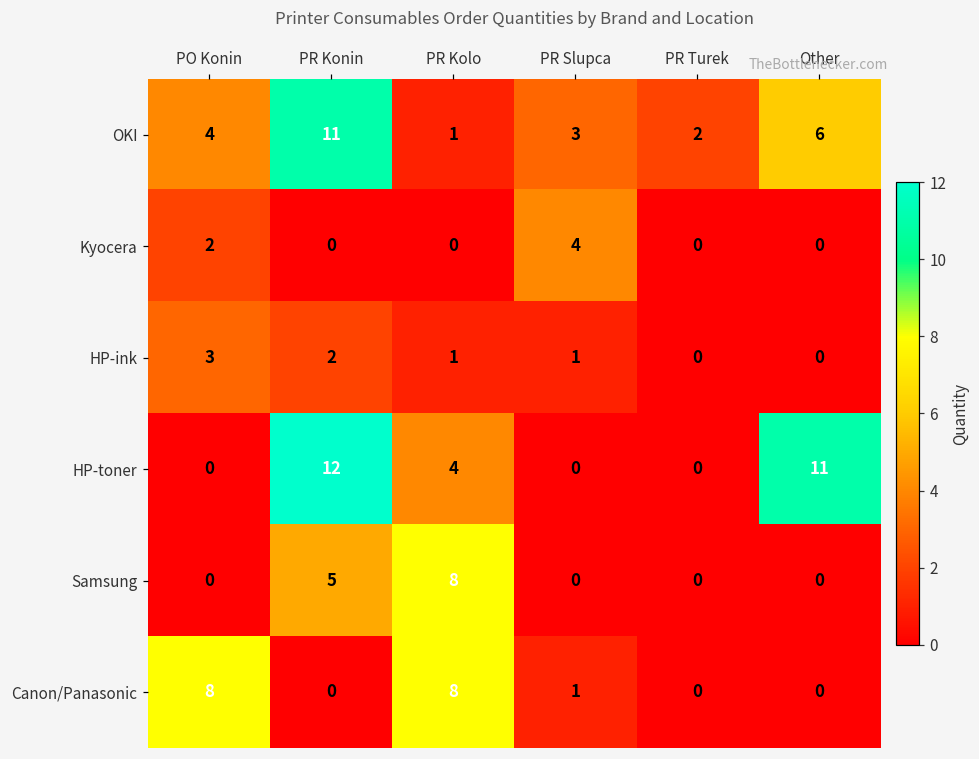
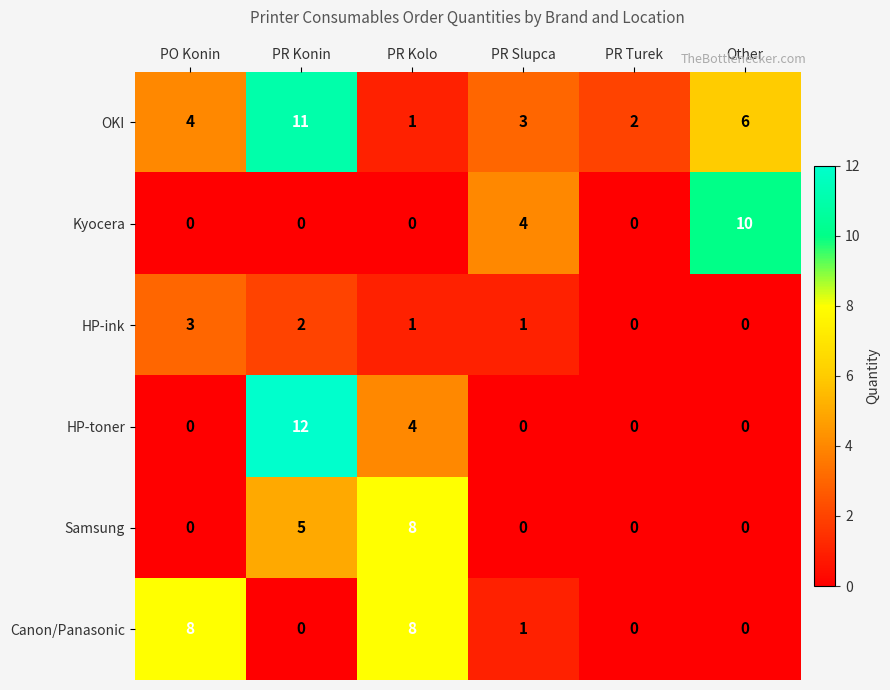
  {
    "OKI": {
      "PO Konin": 4,
      "PR Konin": 11,
      "PR Kolo": 1,
      "PR Slupca": 3,
      "PR Turek": 2,
      "Other": 6
    },
    "Kyocera": {
-     "PO Konin": 2,
+     "PO Konin": 0,
      "PR Konin": 0,
      "PR Kolo": 0,
      "PR Slupca": 4,
      "PR Turek": 0,
-     "Other": 0
+     "Other": 10
    },
    "HP-ink": {
      "PO Konin": 3,
      "PR Konin": 2,
      "PR Kolo": 1,
      "PR Slupca": 1,
      "PR Turek": 0,
      "Other": 0
    },
    "HP-toner": {
      "PO Konin": 0,
      "PR Konin": 12,
      "PR Kolo": 4,
      "PR Slupca": 0,
      "PR Turek": 0,
-     "Other": 11
+     "Other": 0
    },
    "Samsung": {
      "PO Konin": 0,
      "PR Konin": 5,
      "PR Kolo": 8,
      "PR Slupca": 0,
      "PR Turek": 0,
      "Other": 0
    },
    "Canon/Panasonic": {
      "PO Konin": 8,
      "PR Konin": 0,
      "PR Kolo": 8,
      "PR Slupca": 1,
      "PR Turek": 0,
      "Other": 0
    }
  }
